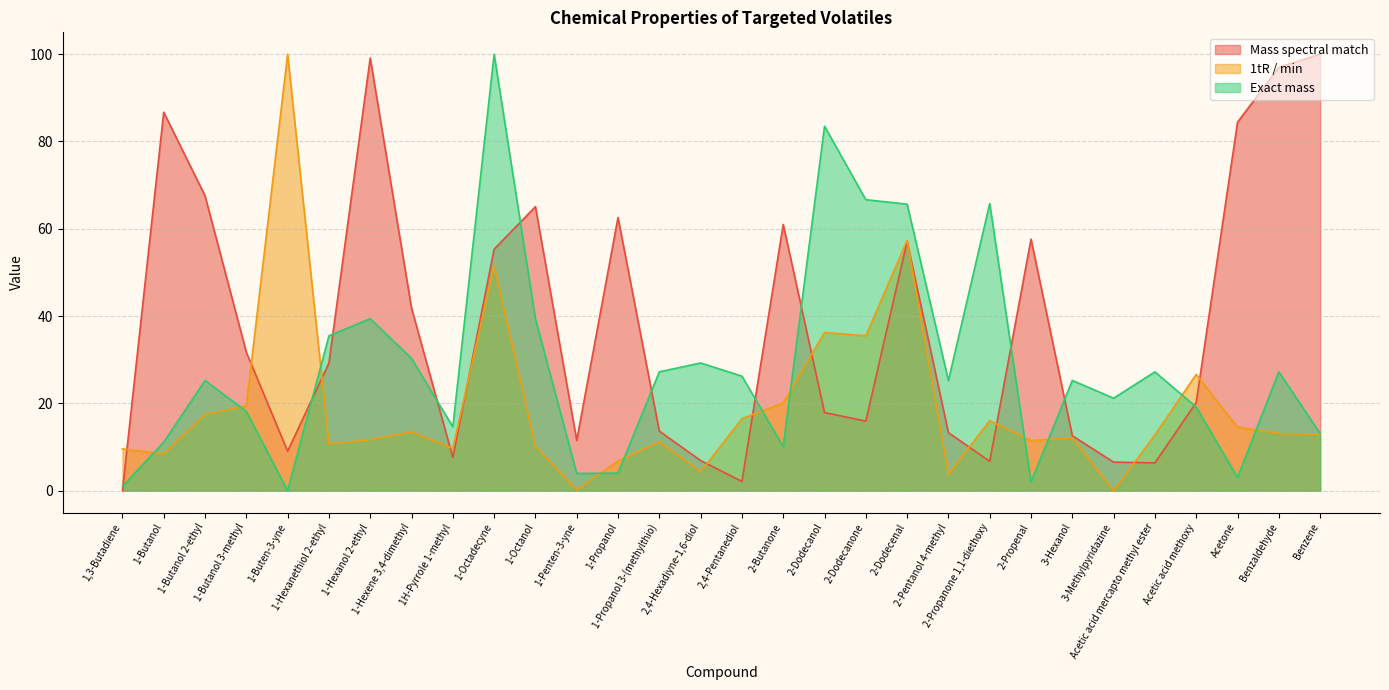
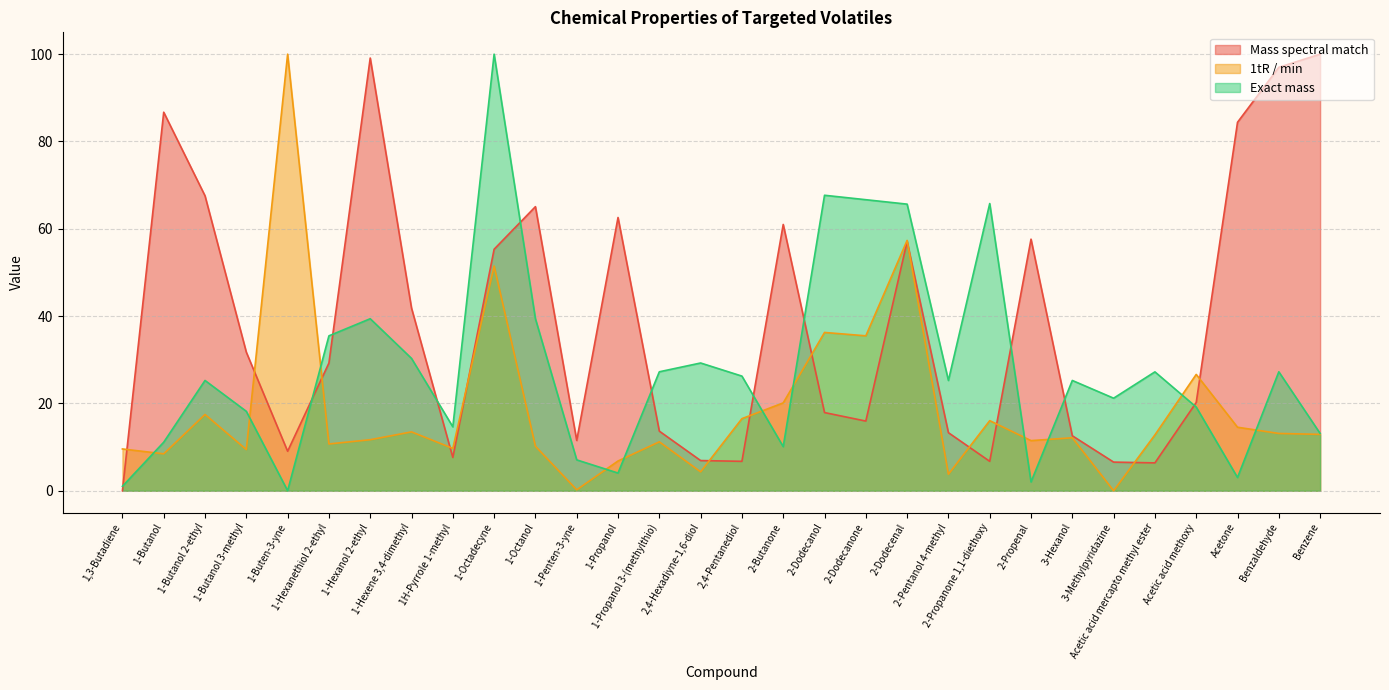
  {
    "Mass spectral match": {
      "1,3-Butadiene": 0,
      "1-Butanol": 87,
      "1-Butanol 2-ethyl": 68,
      "1-Butanol 3-methyl": 32,
      "1-Buten-3-yne": 9,
      "1-Hexanethiol 2-ethyl": 29,
      "1-Hexanol 2-ethyl": 99,
      "1-Hexene 3,4-dimethyl": 42,
      "1H-Pyrrole 1-methyl": 8,
      "1-Octadecyne": 55,
      "1-Octanol": 65,
      "1-Penten-3-yne": 12,
      "1-Propanol": 63,
      "1-Propanol 3-(methylthio)": 14,
      "2,4-Hexadiyne-1,6-diol": 7,
-     "2,4-Pentanediol": 2,
+     "2,4-Pentanediol": 7,
      "2-Butanone": 61,
      "2-Dodecanol": 18,
      "2-Dodecanone": 16,
      "2-Pentanol 4-methyl": 13,
      "2-Propanone 1,1-diethoxy": 7,
      "2-Propenal": 58,
      "3-Methylpyridazine": 7,
      "Acetic acid mercapto methyl ester": 6,
      "Acetic acid methoxy": 20,
      "Acetone": 84
    },
    "1tR / min": {
      "1,3-Butadiene": 10,
      "1-Butanol": 8,
      "1-Butanol 2-ethyl": 17,
-     "1-Butanol 3-methyl": 19,
+     "1-Butanol 3-methyl": 9,
      "1-Buten-3-yne": 100,
      "1-Hexanethiol 2-ethyl": 11,
      "1-Hexanol 2-ethyl": 12,
      "1-Hexene 3,4-dimethyl": 13,
      "1H-Pyrrole 1-methyl": 10,
      "1-Octadecyne": 51,
      "1-Octanol": 10,
      "1-Penten-3-yne": 0,
      "1-Propanol": 7,
      "1-Propanol 3-(methylthio)": 11,
      "2,4-Hexadiyne-1,6-diol": 4,
      "2,4-Pentanediol": 17,
      "2-Butanone": 20,
      "2-Dodecanol": 36,
      "2-Dodecanone": 35,
      "2-Pentanol 4-methyl": 4,
      "2-Propanone 1,1-diethoxy": 16,
      "2-Propenal": 11,
      "3-Methylpyridazine": 0,
      "Acetic acid mercapto methyl ester": 13,
      "Acetic acid methoxy": 27,
      "Acetone": 15,
      "Benzaldehyde": 13
    },
    "Exact mass": {
      "1,3-Butadiene": 1,
      "1-Butanol": 11,
      "1-Butanol 2-ethyl": 25,
      "1-Butanol 3-methyl": 18,
      "1-Buten-3-yne": 0,
      "1-Hexanethiol 2-ethyl": 35,
      "1-Hexanol 2-ethyl": 39,
      "1-Hexene 3,4-dimethyl": 30,
      "1H-Pyrrole 1-methyl": 15,
      "1-Octadecyne": 100,
      "1-Octanol": 39,
-     "1-Penten-3-yne": 4,
+     "1-Penten-3-yne": 7,
      "1-Propanol": 4,
      "1-Propanol 3-(methylthio)": 27,
      "2,4-Hexadiyne-1,6-diol": 29,
      "2,4-Pentanediol": 26,
      "2-Butanone": 10,
-     "2-Dodecanol": 84,
+     "2-Dodecanol": 68,
      "2-Dodecanone": 67,
      "2-Dodecenal": 66,
      "2-Pentanol 4-methyl": 25,
      "2-Propanone 1,1-diethoxy": 66,
      "2-Propenal": 2,
      "3-Hexanol": 25,
      "3-Methylpyridazine": 21,
      "Acetic acid mercapto methyl ester": 27,
      "Acetic acid methoxy": 19,
      "Acetone": 3,
      "Benzaldehyde": 27
    }
  }
